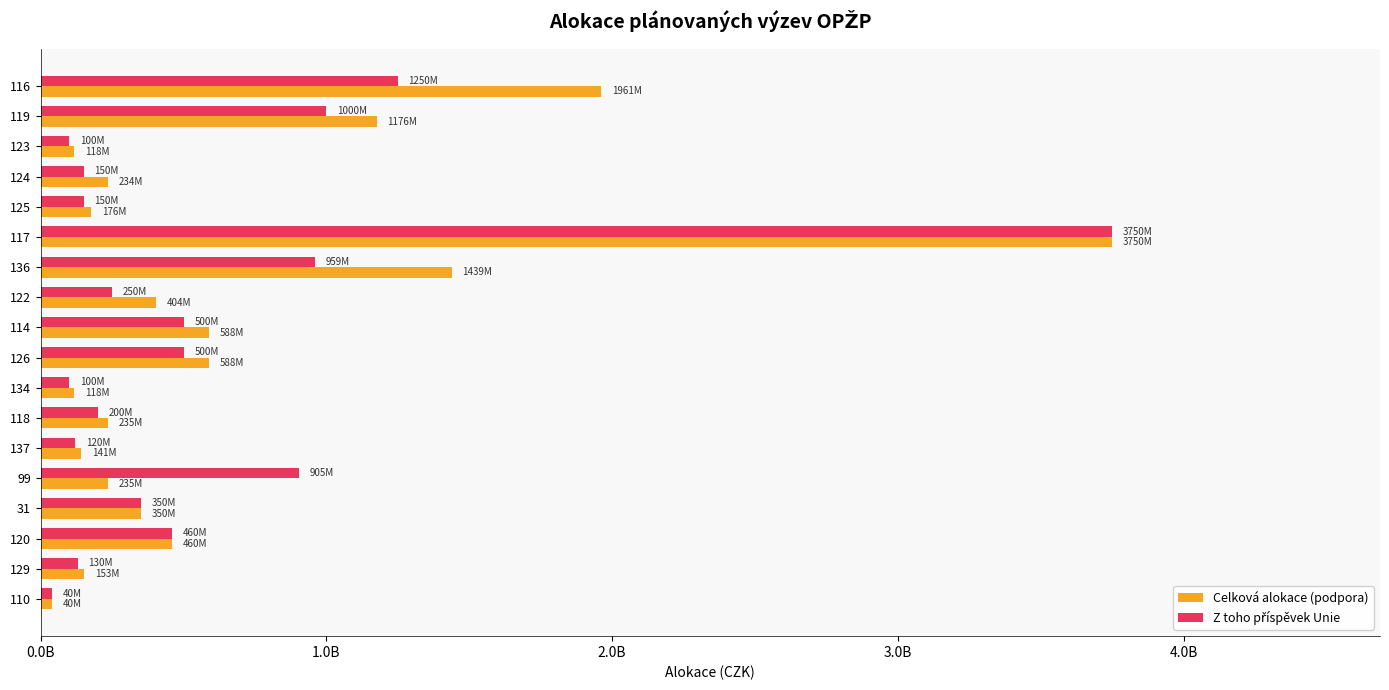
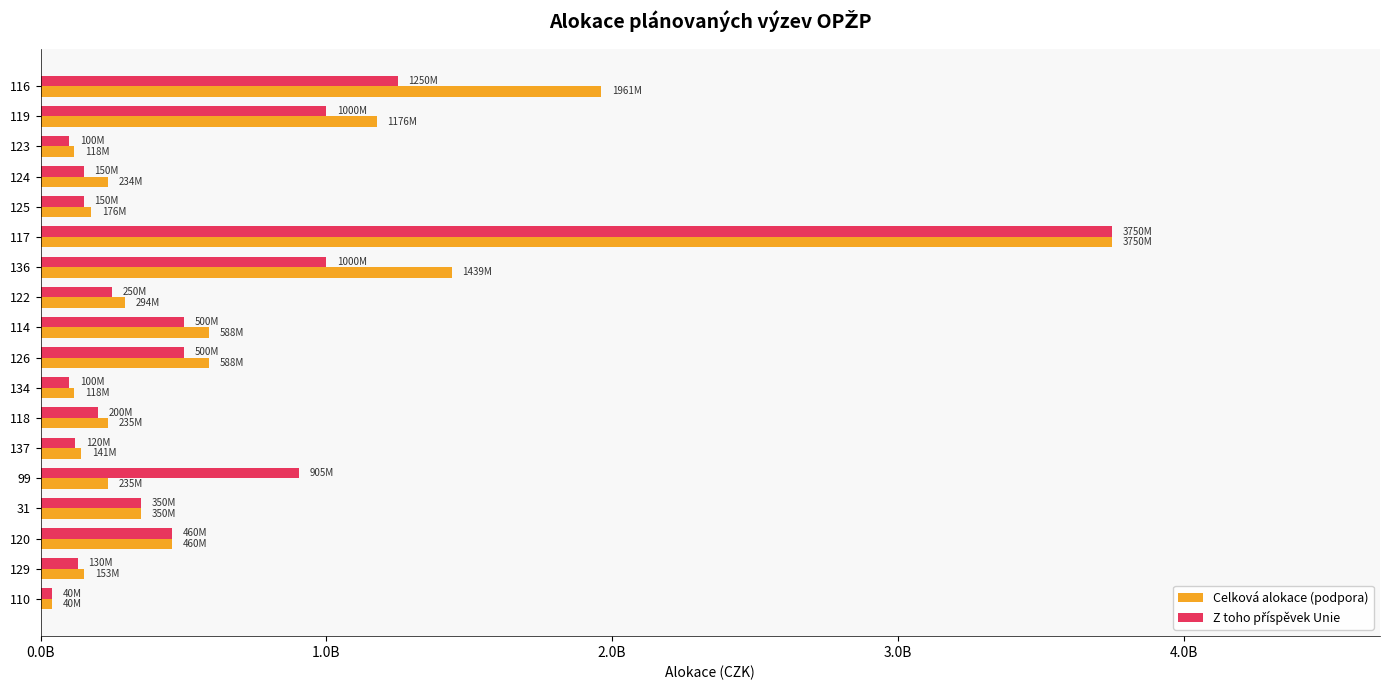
  {
    "Celková alokace (podpora)": {
      "116": "1961M",
      "119": "1176M",
      "123": "118M",
      "124": "234M",
      "125": "176M",
      "117": "3750M",
      "136": "1439M",
-     "122": "404M",
+     "122": "294M",
      "114": "588M",
      "126": "588M",
      "134": "118M",
      "118": "235M",
      "137": "141M",
      "99": "235M",
      "31": "350M",
      "120": "460M",
      "129": "153M",
      "110": "40M"
    },
    "Z toho příspěvek Unie": {
      "116": "1250M",
      "119": "1000M",
      "123": "100M",
      "124": "150M",
      "125": "150M",
      "117": "3750M",
-     "136": "959M",
+     "136": "1000M",
      "122": "250M",
      "114": "500M",
      "126": "500M",
      "134": "100M",
      "118": "200M",
      "137": "120M",
      "99": "905M",
      "31": "350M",
      "120": "460M",
      "129": "130M",
      "110": "40M"
    }
  }
